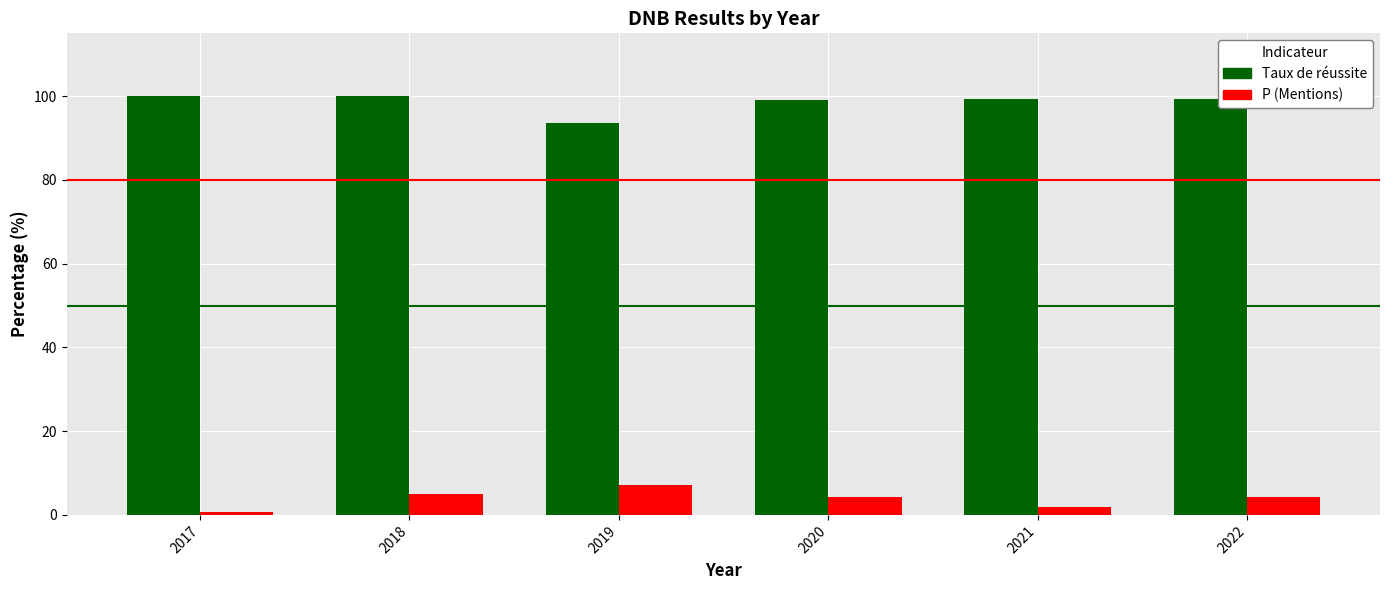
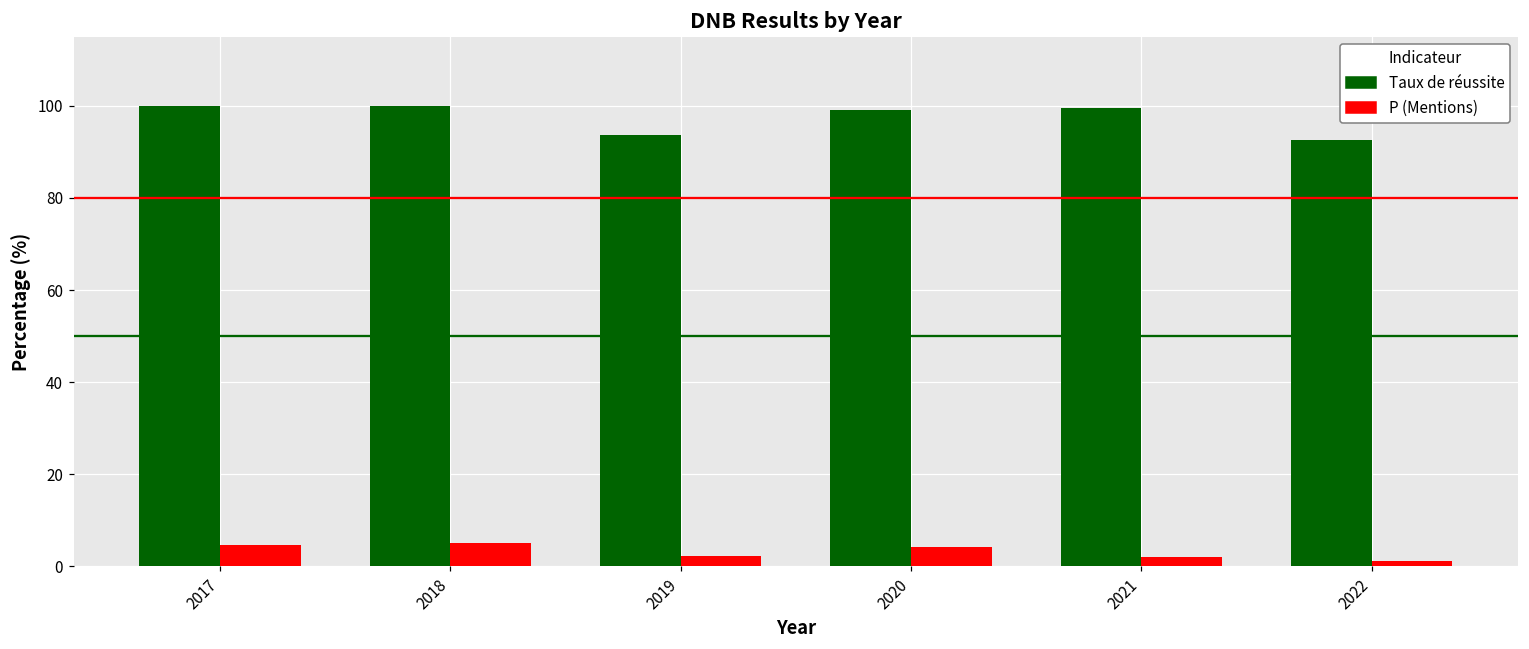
  {
    "Taux de réussite": {
      "2017": 100,
      "2018": 100,
      "2019": 94,
      "2020": 99,
      "2021": 99,
-     "2022": 99
+     "2022": 93
    },
    "P (Mentions)": {
-     "2017": 1,
+     "2017": 5,
      "2018": 5,
-     "2019": 7,
+     "2019": 2,
      "2020": 4,
      "2021": 2,
-     "2022": 4
+     "2022": 1
    }
  }
